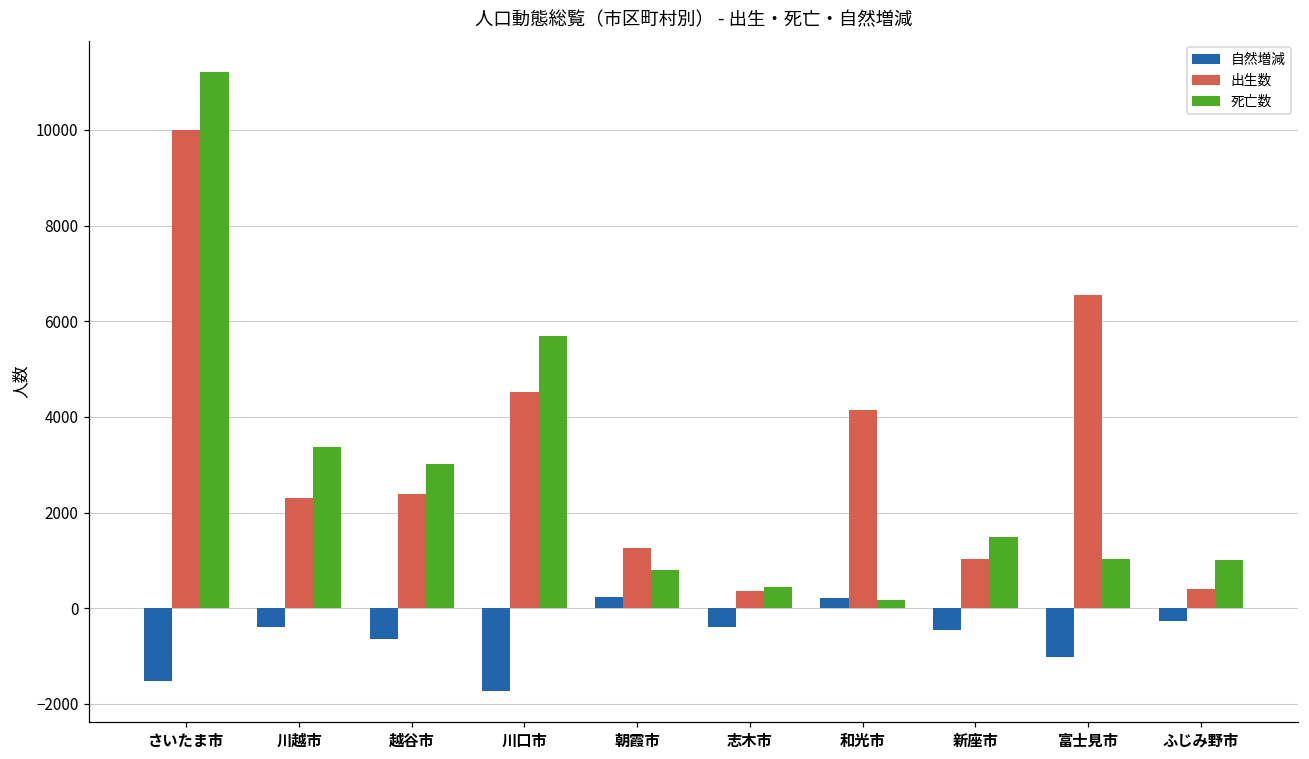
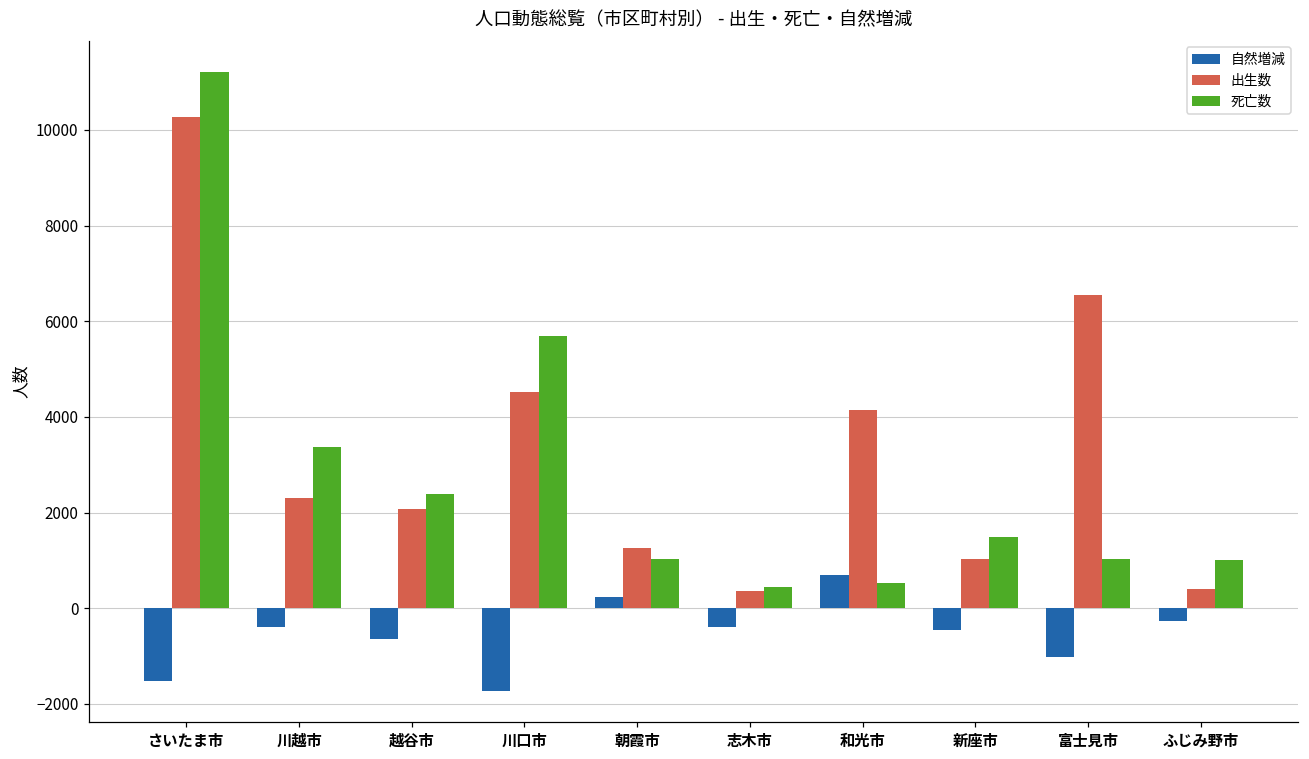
  {
    "自然増減": {
      "さいたま市": -1500,
      "川越市": -400,
      "越谷市": -600,
      "川口市": -1700,
      "朝霞市": 200,
      "志木市": -400,
-     "和光市": 200,
+     "和光市": 700,
      "新座市": -500,
      "富士見市": -1000,
      "ふじみ野市": -300
    },
    "出生数": {
-     "さいたま市": 10000,
+     "さいたま市": 10300,
      "川越市": 2300,
-     "越谷市": 2400,
+     "越谷市": 2100,
      "川口市": 4500,
      "朝霞市": 1300,
      "志木市": 400,
      "和光市": 4100,
      "新座市": 1000,
      "富士見市": 6500,
      "ふじみ野市": 400
    },
    "死亡数": {
      "さいたま市": 11200,
      "川越市": 3400,
-     "越谷市": 3000,
+     "越谷市": 2400,
      "川口市": 5700,
-     "朝霞市": 800,
+     "朝霞市": 1000,
      "志木市": 400,
-     "和光市": 200,
+     "和光市": 500,
      "新座市": 1500,
      "富士見市": 1000,
      "ふじみ野市": 1000
    }
  }
